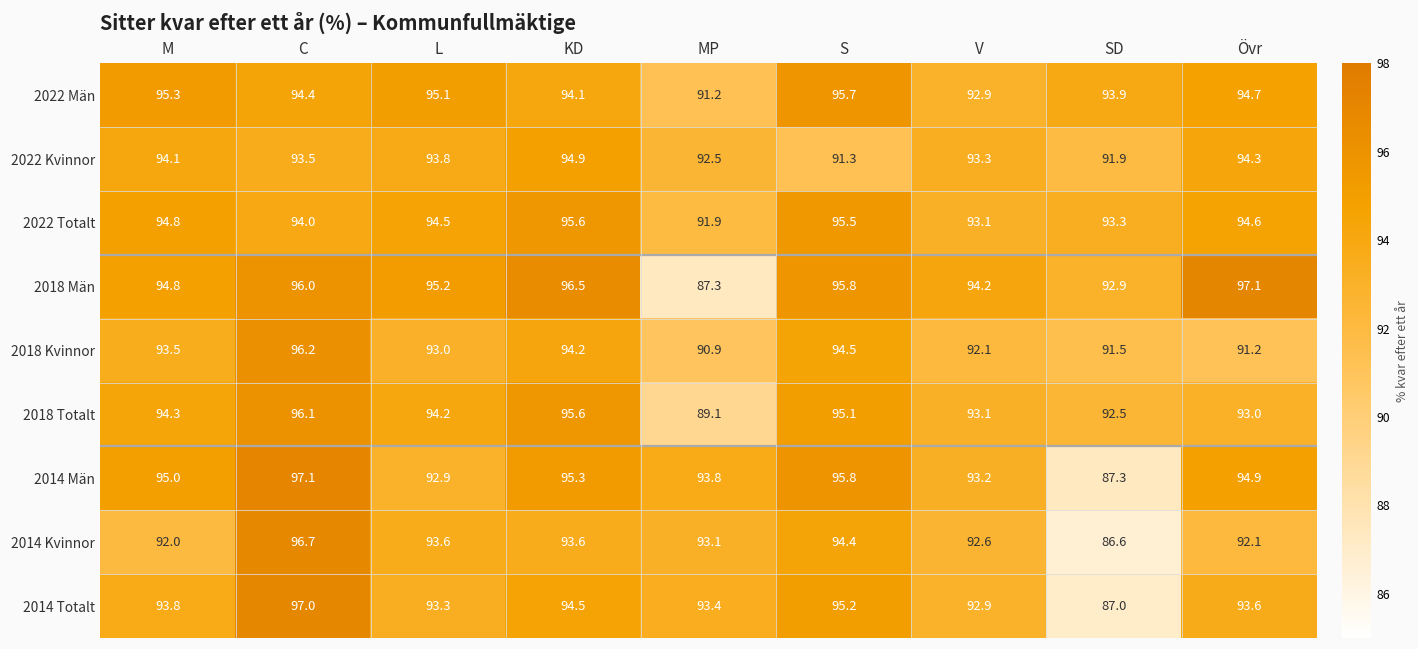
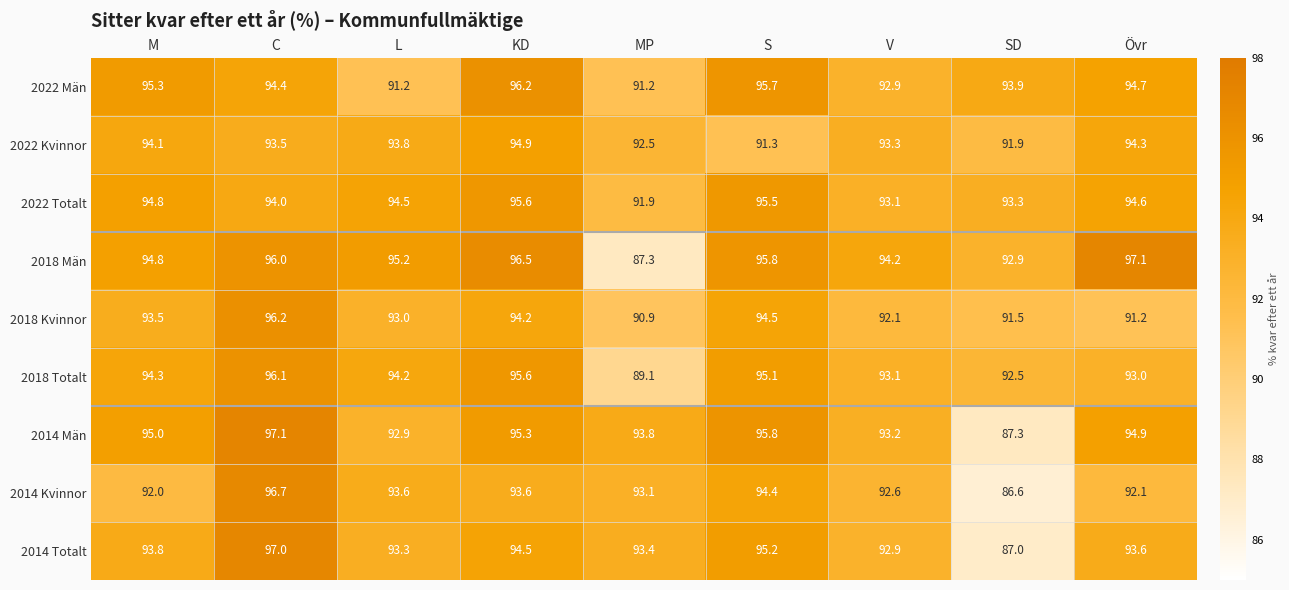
  {
    "2022 Män": {
      "M": 95.3,
      "C": 94.4,
-     "L": 95.1,
-     "KD": 94.1,
+     "L": 91.2,
+     "KD": 96.2,
      "MP": 91.2,
      "S": 95.7,
      "V": 92.9,
      "SD": 93.9,
      "Övr": 94.7
    },
    "2022 Kvinnor": {
      "M": 94.1,
      "C": 93.5,
      "L": 93.8,
      "KD": 94.9,
      "MP": 92.5,
      "S": 91.3,
      "V": 93.3,
      "SD": 91.9,
      "Övr": 94.3
    },
    "2022 Totalt": {
      "M": 94.8,
      "C": 94.0,
      "L": 94.5,
      "KD": 95.6,
      "MP": 91.9,
      "S": 95.5,
      "V": 93.1,
      "SD": 93.3,
      "Övr": 94.6
    },
    "2018 Män": {
      "M": 94.8,
      "C": 96.0,
      "L": 95.2,
      "KD": 96.5,
      "MP": 87.3,
      "S": 95.8,
      "V": 94.2,
      "SD": 92.9,
      "Övr": 97.1
    },
    "2018 Kvinnor": {
      "M": 93.5,
      "C": 96.2,
      "L": 93.0,
      "KD": 94.2,
      "MP": 90.9,
      "S": 94.5,
      "V": 92.1,
      "SD": 91.5,
      "Övr": 91.2
    },
    "2018 Totalt": {
      "M": 94.3,
      "C": 96.1,
      "L": 94.2,
      "KD": 95.6,
      "MP": 89.1,
      "S": 95.1,
      "V": 93.1,
      "SD": 92.5,
      "Övr": 93.0
    },
    "2014 Män": {
      "M": 95.0,
      "C": 97.1,
      "L": 92.9,
      "KD": 95.3,
      "MP": 93.8,
      "S": 95.8,
      "V": 93.2,
      "SD": 87.3,
      "Övr": 94.9
    },
    "2014 Kvinnor": {
      "M": 92.0,
      "C": 96.7,
      "L": 93.6,
      "KD": 93.6,
      "MP": 93.1,
      "S": 94.4,
      "V": 92.6,
      "SD": 86.6,
      "Övr": 92.1
    },
    "2014 Totalt": {
      "M": 93.8,
      "C": 97.0,
      "L": 93.3,
      "KD": 94.5,
      "MP": 93.4,
      "S": 95.2,
      "V": 92.9,
      "SD": 87.0,
      "Övr": 93.6
    }
  }
